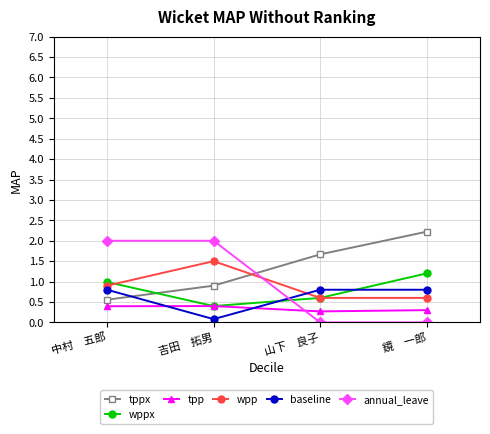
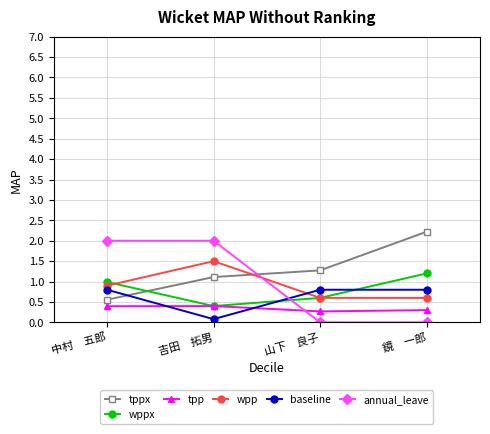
  {
    "tppx": {
      "中村 五郎": 0.6,
-     "吉田 拓男": 0.9,
-     "山下 良子": 1.7,
+     "吉田 拓男": 1.1,
+     "山下 良子": 1.3,
      "鏡 一郎": 2.2
    },
    "wppx": {
      "中村 五郎": 1.0,
      "鏡 一郎": 1.2
    },
    "tpp": {
      "中村 五郎": 0.4,
      "山下 良子": 0.3,
      "鏡 一郎": 0.3
    },
    "wpp": {
      "中村 五郎": 0.9,
      "吉田 拓男": 1.5,
      "鏡 一郎": 0.6
    },
    "baseline": {
      "中村 五郎": 0.8,
      "吉田 拓男": 0.1,
      "山下 良子": 0.8,
      "鏡 一郎": 0.8
    },
    "annual_leave": {
      "中村 五郎": 2.0,
      "吉田 拓男": 2.0,
      "山下 良子": 0.0,
      "鏡 一郎": 0.0
    }
  }
